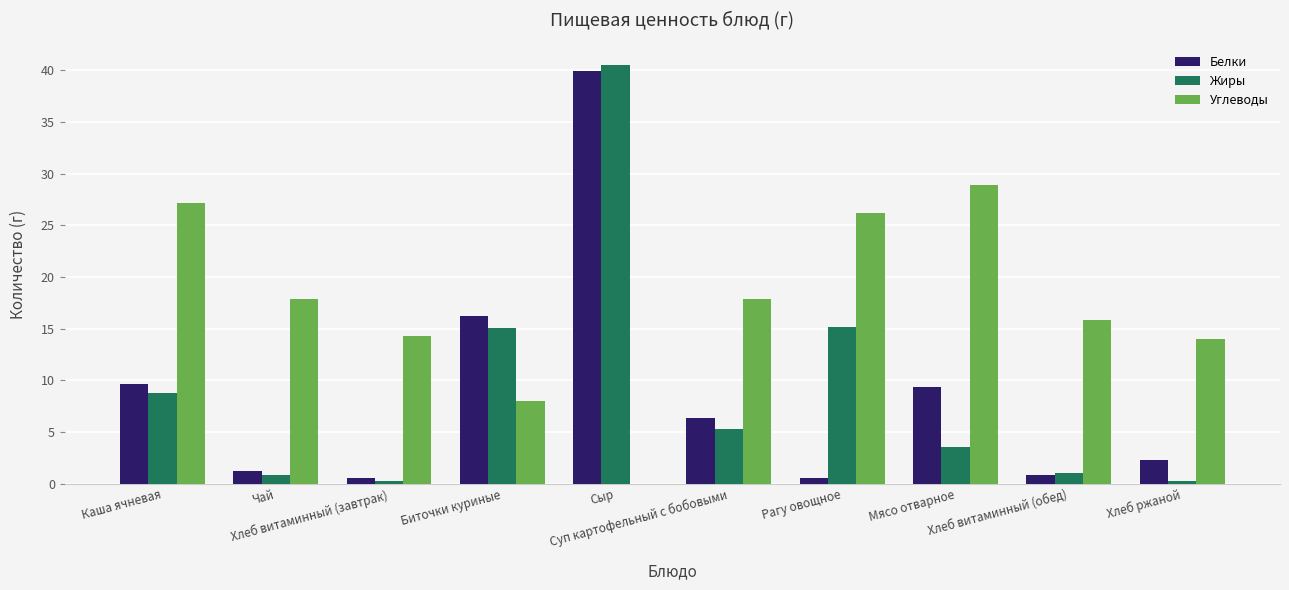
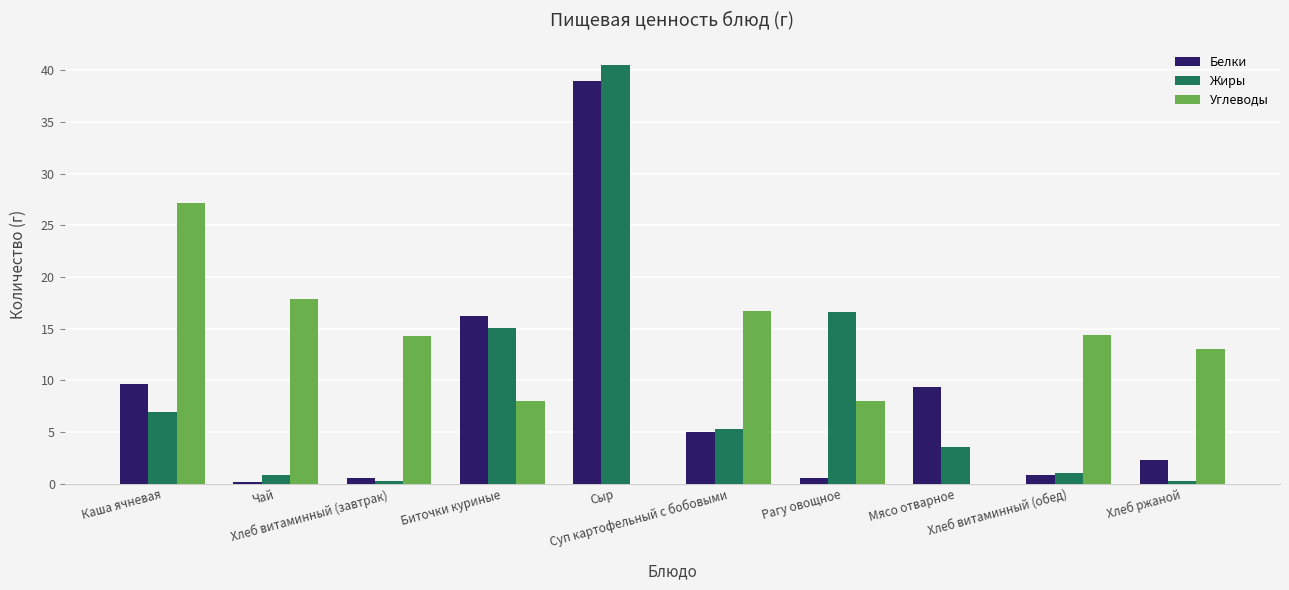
  {
    "Белки": {
      "Каша ячневая": 9.6,
-     "Чай": 1.2,
+     "Чай": 0.2,
      "Хлеб витаминный (завтрак)": 0.6,
      "Биточки куриные": 16.2,
-     "Сыр": 39.9,
-     "Суп картофельный с бобовыми": 6.4,
+     "Сыр": 39.0,
+     "Суп картофельный с бобовыми": 5.0,
      "Рагу овощное": 0.5,
      "Мясо отварное": 9.4,
      "Хлеб витаминный (обед)": 0.8,
      "Хлеб ржаной": 2.3
    },
    "Жиры": {
-     "Каша ячневая": 8.8,
+     "Каша ячневая": 6.9,
      "Чай": 0.8,
      "Хлеб витаминный (завтрак)": 0.3,
      "Биточки куриные": 15.1,
      "Сыр": 40.5,
      "Суп картофельный с бобовыми": 5.3,
-     "Рагу овощное": 15.2,
+     "Рагу овощное": 16.6,
      "Мясо отварное": 3.5,
      "Хлеб витаминный (обед)": 1.1,
      "Хлеб ржаной": 0.3
    },
    "Углеводы": {
      "Каша ячневая": 27.2,
      "Чай": 17.9,
      "Хлеб витаминный (завтрак)": 14.3,
      "Биточки куриные": 8.0,
      "Сыр": 0.0,
-     "Суп картофельный с бобовыми": 17.8,
-     "Рагу овощное": 26.2,
-     "Мясо отварное": 28.9,
-     "Хлеб витаминный (обед)": 15.8,
-     "Хлеб ржаной": 14.0
+     "Суп картофельный с бобовыми": 16.7,
+     "Рагу овощное": 8.0,
+     "Мясо отварное": 0.0,
+     "Хлеб витаминный (обед)": 14.4,
+     "Хлеб ржаной": 13.1
    }
  }
